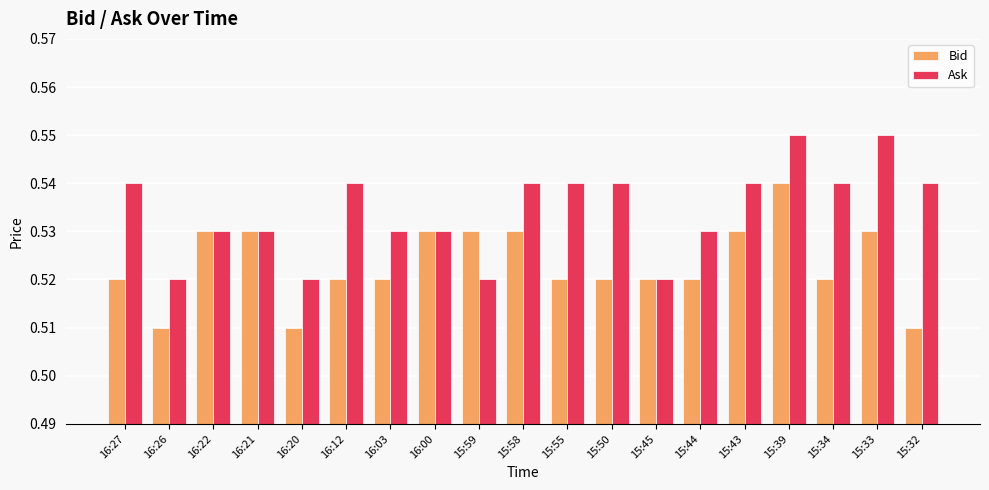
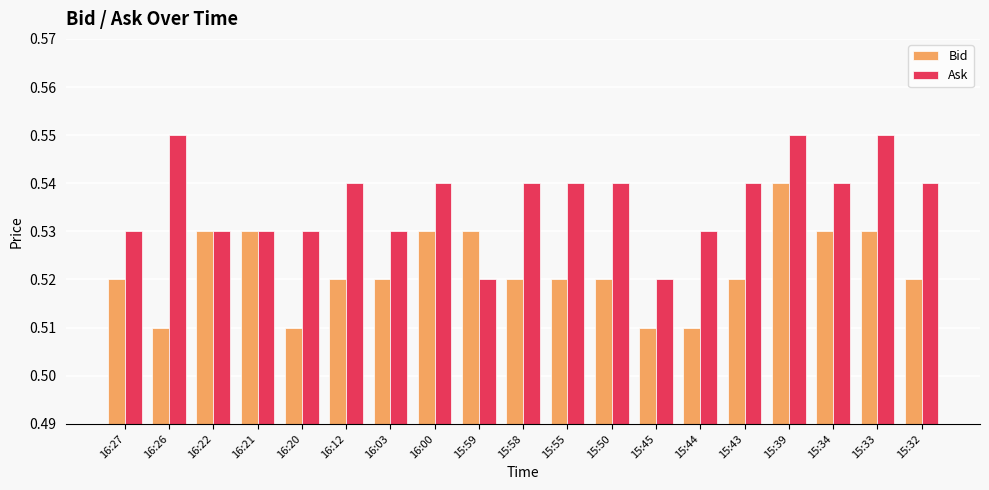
  {
    "Bid": {
      "16:27": 0.52,
      "16:26": 0.51,
      "16:22": 0.53,
      "16:21": 0.53,
      "16:20": 0.51,
      "16:12": 0.52,
      "16:03": 0.52,
      "16:00": 0.53,
      "15:59": 0.53,
-     "15:58": 0.53,
+     "15:58": 0.52,
      "15:55": 0.52,
      "15:50": 0.52,
-     "15:45": 0.52,
-     "15:44": 0.52,
-     "15:43": 0.53,
+     "15:45": 0.51,
+     "15:44": 0.51,
+     "15:43": 0.52,
      "15:39": 0.54,
-     "15:34": 0.52,
+     "15:34": 0.53,
      "15:33": 0.53,
-     "15:32": 0.51
+     "15:32": 0.52
    },
    "Ask": {
-     "16:27": 0.54,
-     "16:26": 0.52,
+     "16:27": 0.53,
+     "16:26": 0.55,
      "16:22": 0.53,
      "16:21": 0.53,
-     "16:20": 0.52,
+     "16:20": 0.53,
      "16:12": 0.54,
      "16:03": 0.53,
-     "16:00": 0.53,
+     "16:00": 0.54,
      "15:59": 0.52,
      "15:58": 0.54,
      "15:55": 0.54,
      "15:50": 0.54,
      "15:45": 0.52,
      "15:44": 0.53,
      "15:43": 0.54,
      "15:39": 0.55,
      "15:34": 0.54,
      "15:33": 0.55,
      "15:32": 0.54
    }
  }
